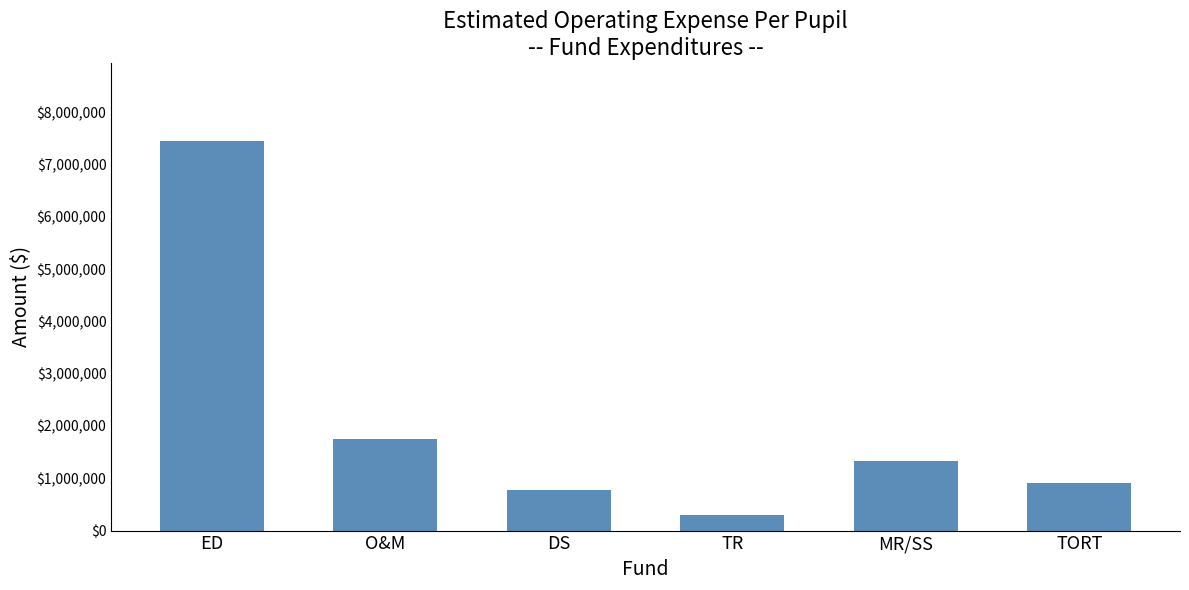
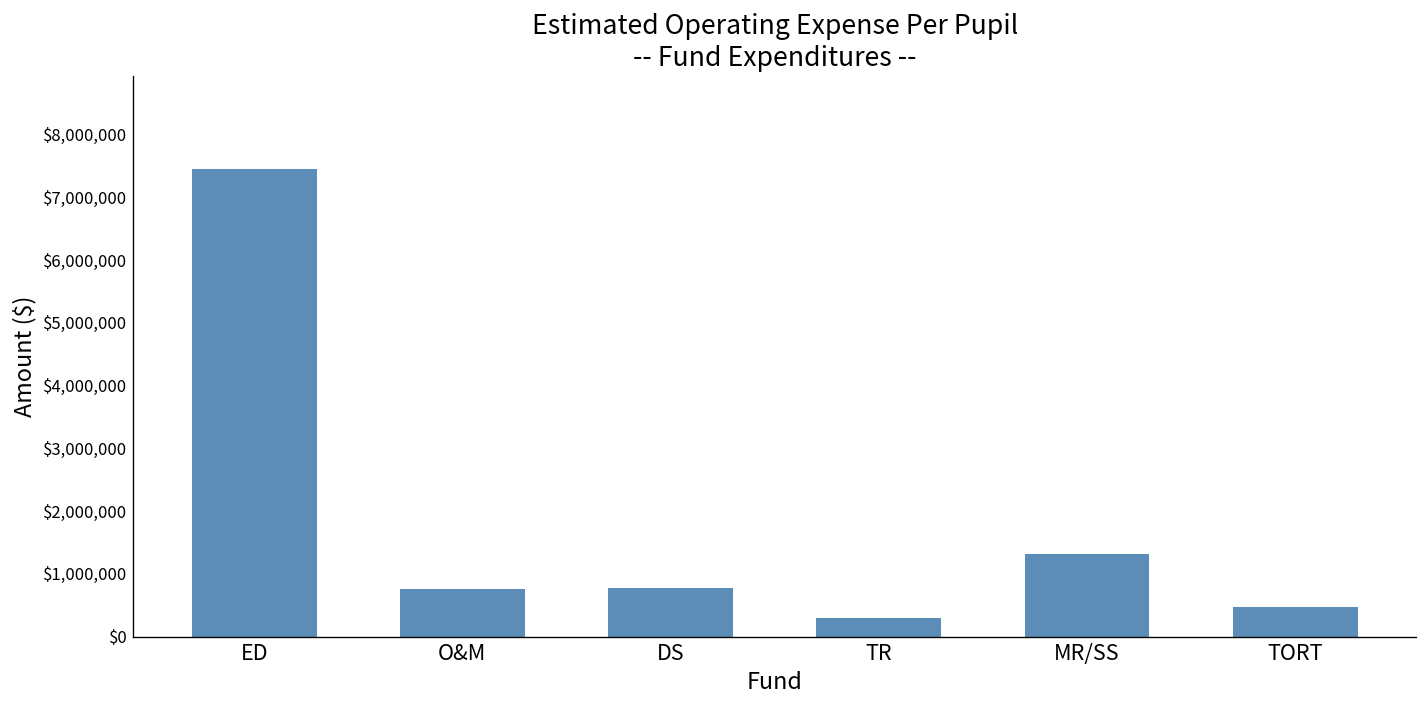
  {
    "ED": "$7,400,000",
-   "O&M": "$1,800,000",
+   "O&M": "$800,000",
    "DS": "$800,000",
    "TR": "$300,000",
    "MR/SS": "$1,300,000",
-   "TORT": "$900,000"
+   "TORT": "$500,000"
  }
